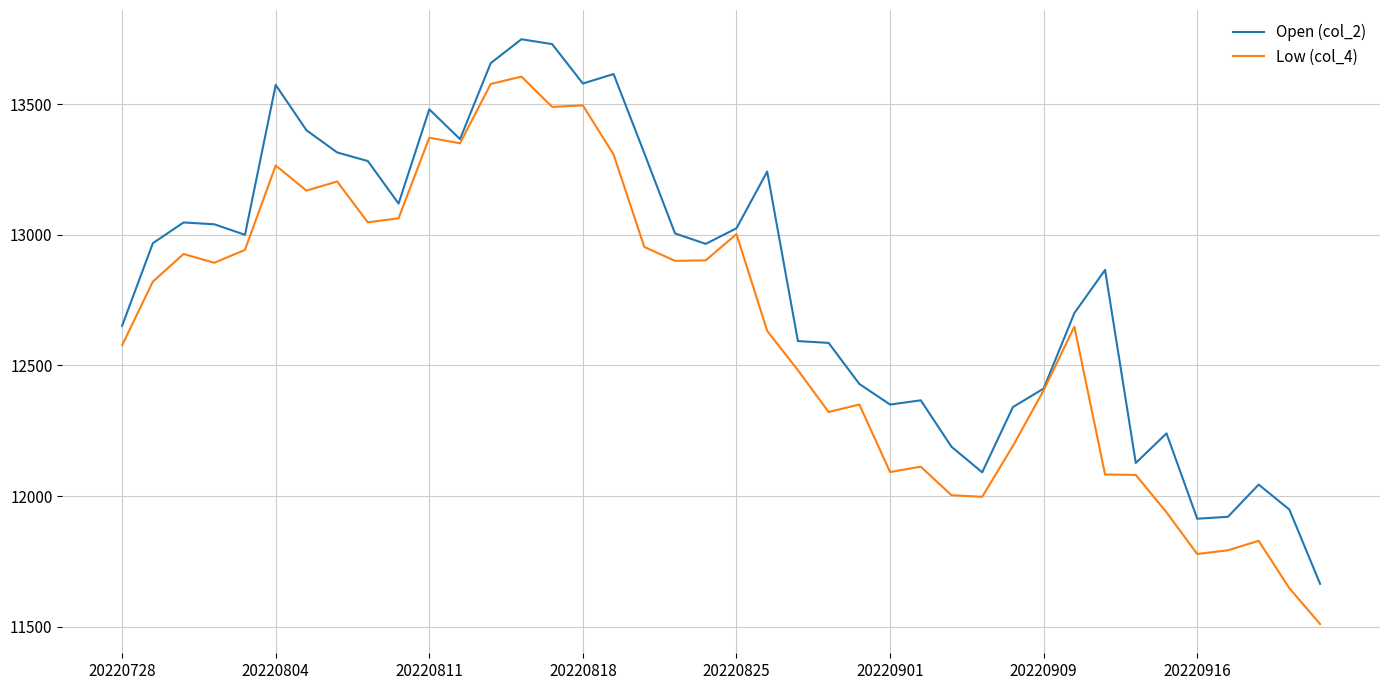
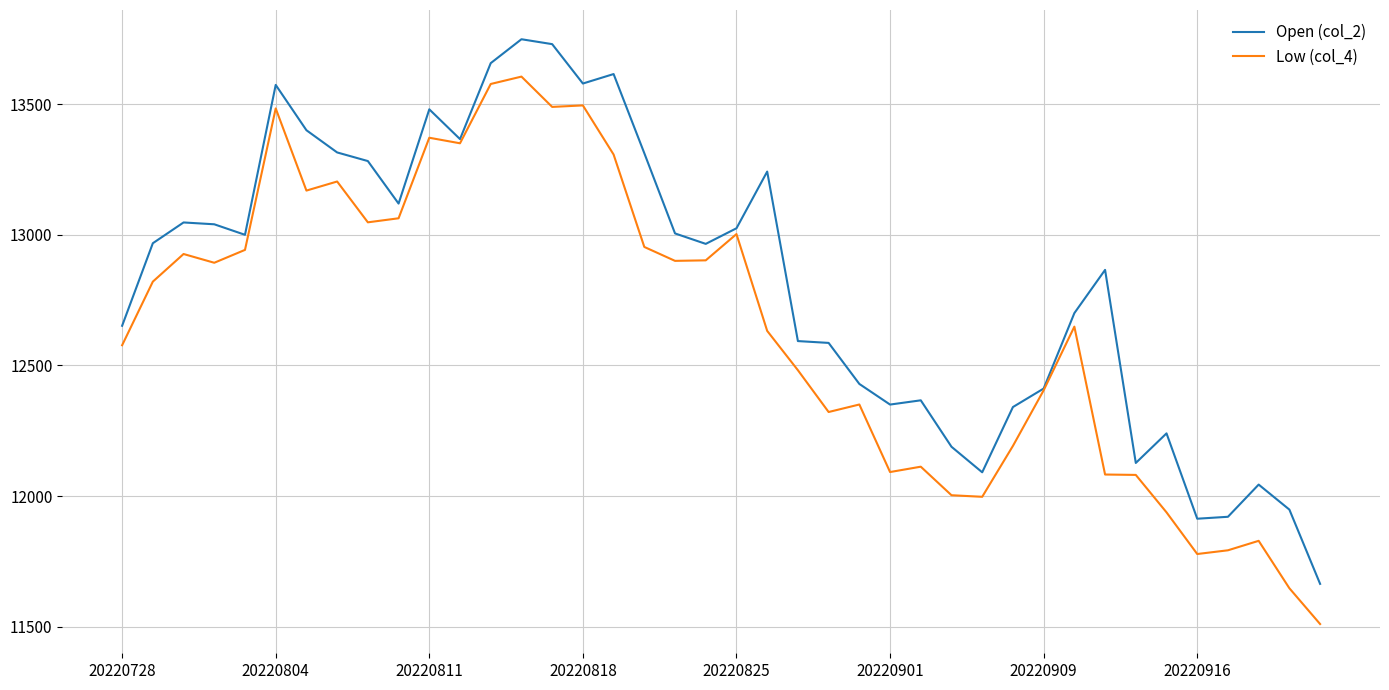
  {
    "Open (col_2)": {
      "20220728": 12650,
      "20220804": 13570,
      "20220811": 13480,
      "20220818": 13580,
      "20220825": 13020,
      "20220901": 12350,
      "20220916": 11910
    },
    "Low (col_4)": {
      "20220728": 12580,
-     "20220804": 13270,
+     "20220804": 13480,
      "20220811": 13370,
      "20220818": 13500,
      "20220825": 13000,
      "20220901": 12090,
      "20220916": 11780
    }
  }
